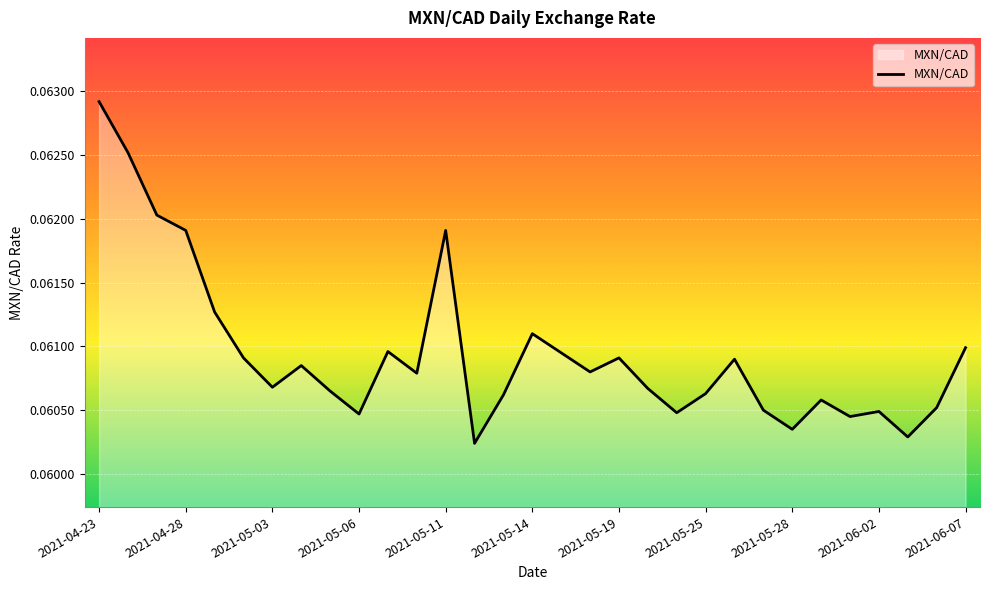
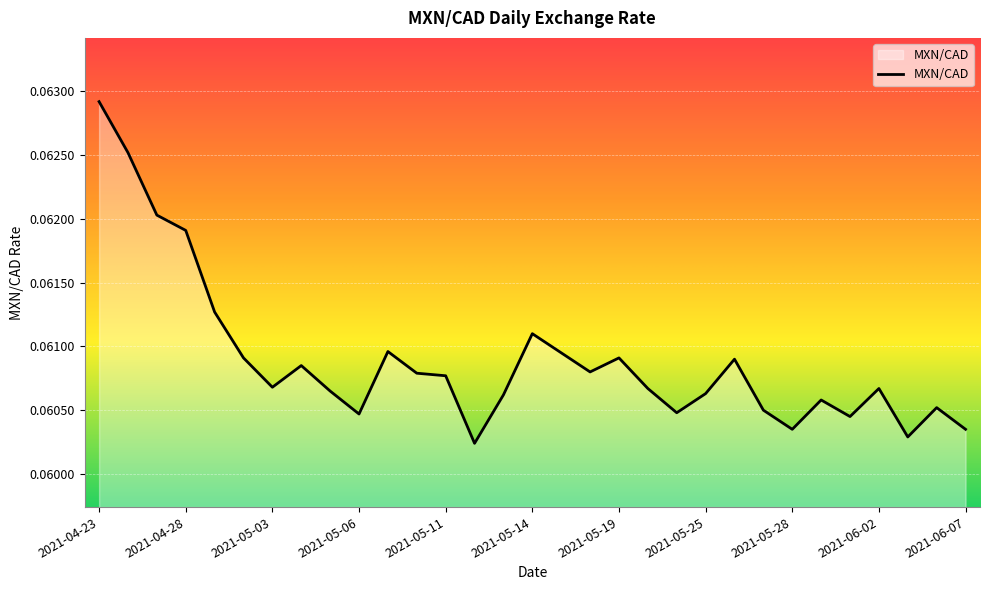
  {
    "2021-04-23": 0.06292,
    "2021-04-28": 0.06191,
    "2021-05-03": 0.06068,
    "2021-05-06": 0.06047,
-   "2021-05-11": 0.06191,
+   "2021-05-11": 0.06077,
    "2021-05-14": 0.06110,
    "2021-05-19": 0.06091,
    "2021-05-25": 0.06063,
    "2021-05-28": 0.06035,
-   "2021-06-02": 0.06049,
-   "2021-06-07": 0.06099
+   "2021-06-02": 0.06067,
+   "2021-06-07": 0.06035
  }
